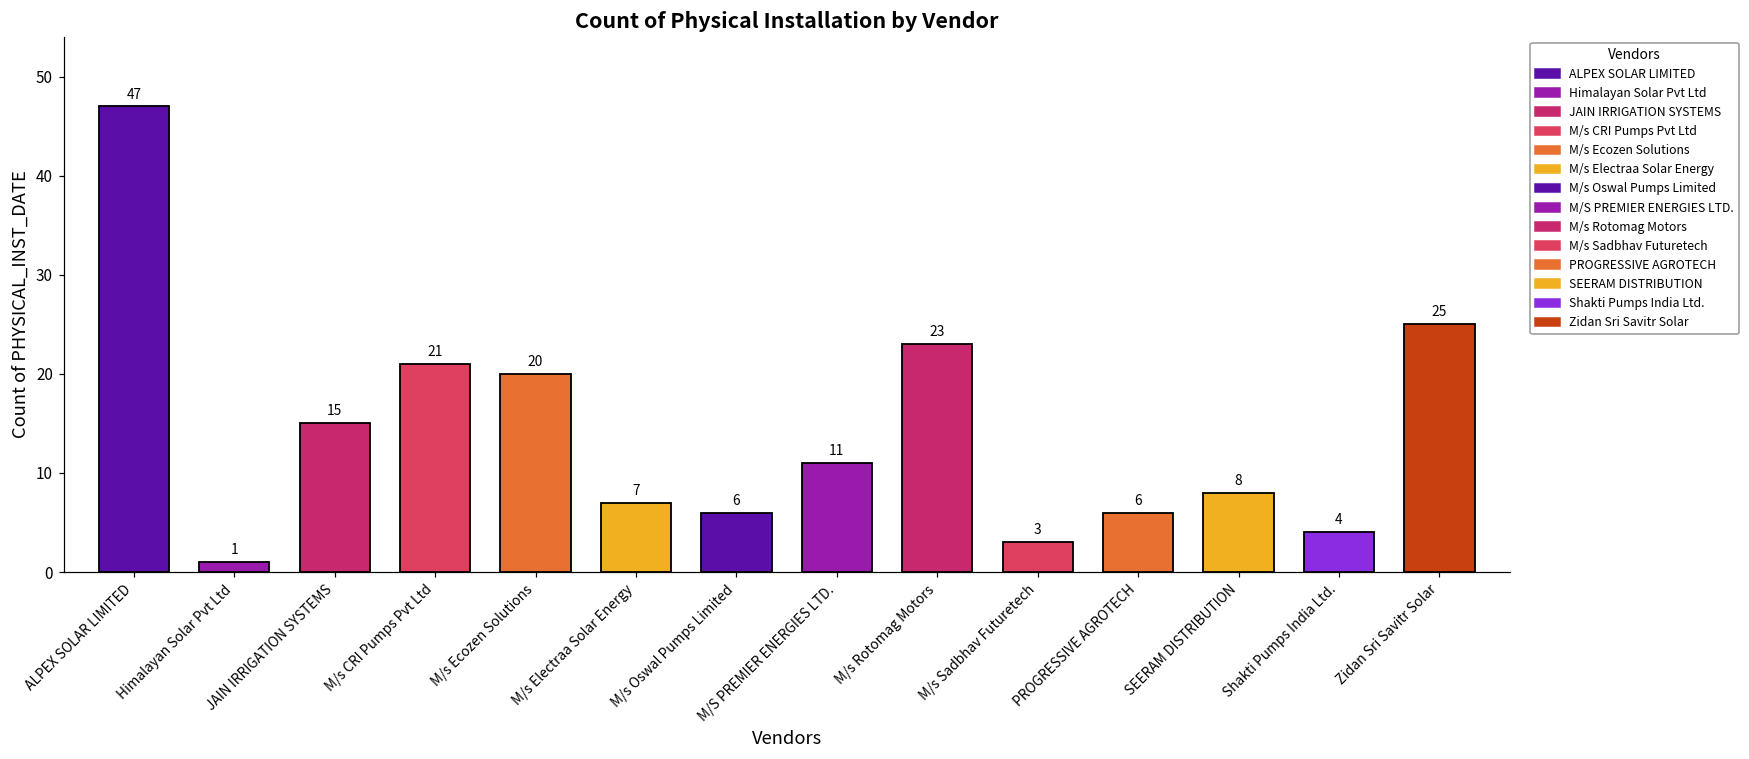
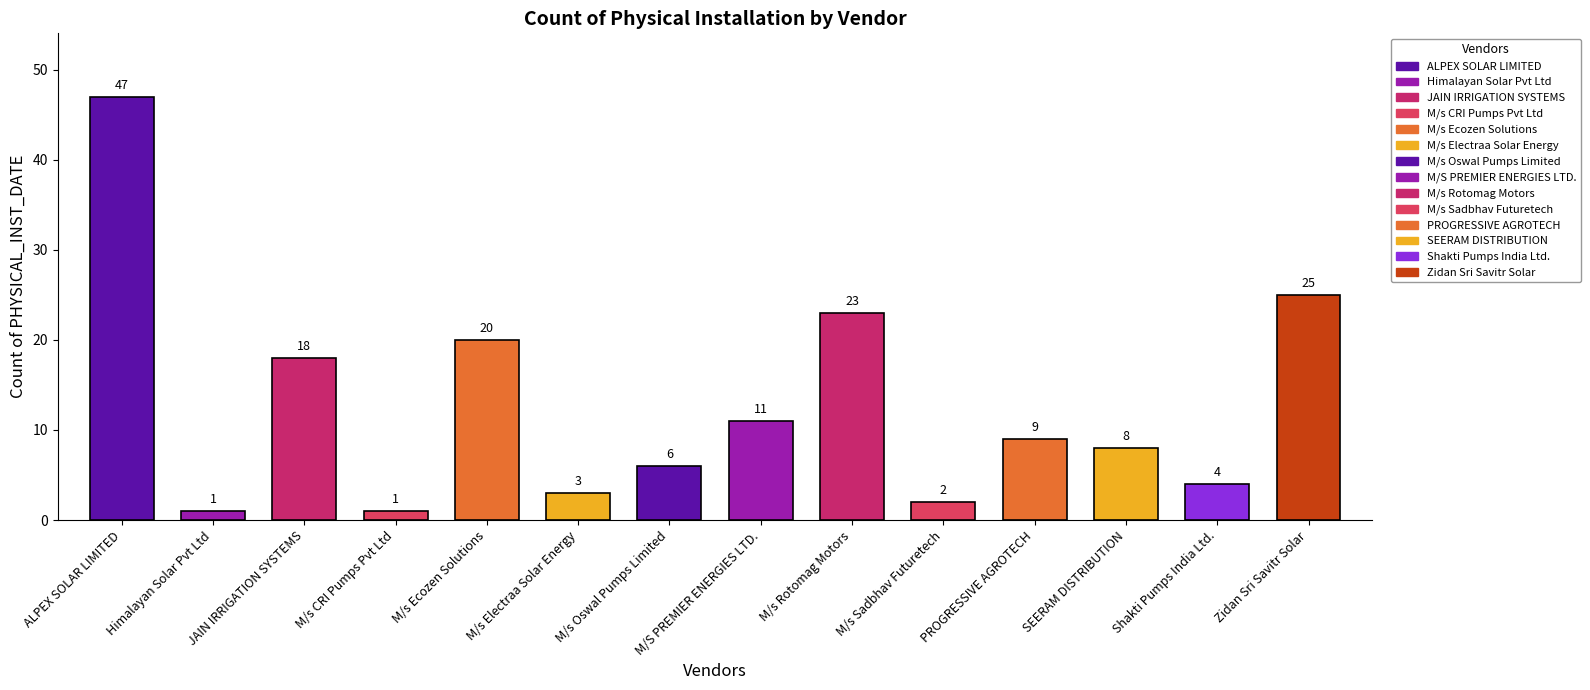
  {
    "ALPEX SOLAR LIMITED": 47,
    "Himalayan Solar Pvt Ltd": 1,
-   "JAIN IRRIGATION SYSTEMS": 15,
-   "M/s CRI Pumps Pvt Ltd": 21,
+   "JAIN IRRIGATION SYSTEMS": 18,
+   "M/s CRI Pumps Pvt Ltd": 1,
    "M/s Ecozen Solutions": 20,
-   "M/s Electraa Solar Energy": 7,
+   "M/s Electraa Solar Energy": 3,
    "M/s Oswal Pumps Limited": 6,
    "M/S PREMIER ENERGIES LTD.": 11,
    "M/s Rotomag Motors": 23,
-   "M/s Sadbhav Futuretech": 3,
-   "PROGRESSIVE AGROTECH": 6,
+   "M/s Sadbhav Futuretech": 2,
+   "PROGRESSIVE AGROTECH": 9,
    "SEERAM DISTRIBUTION": 8,
    "Shakti Pumps India Ltd.": 4,
    "Zidan Sri Savitr Solar": 25
  }
